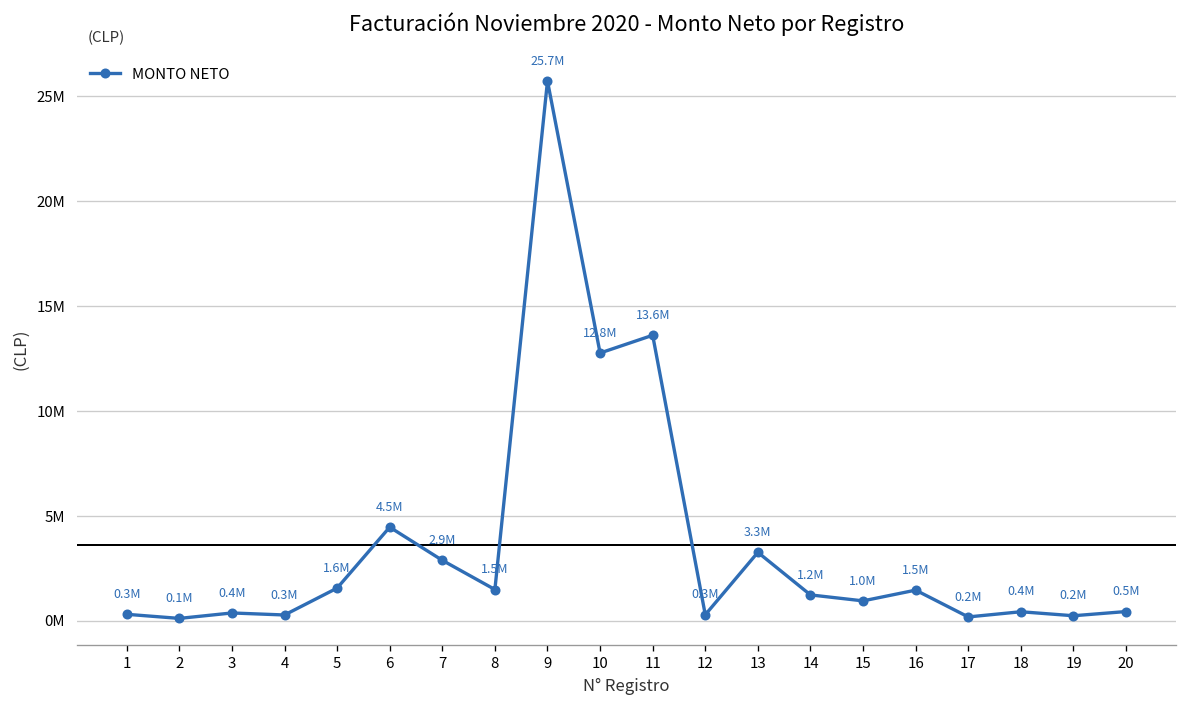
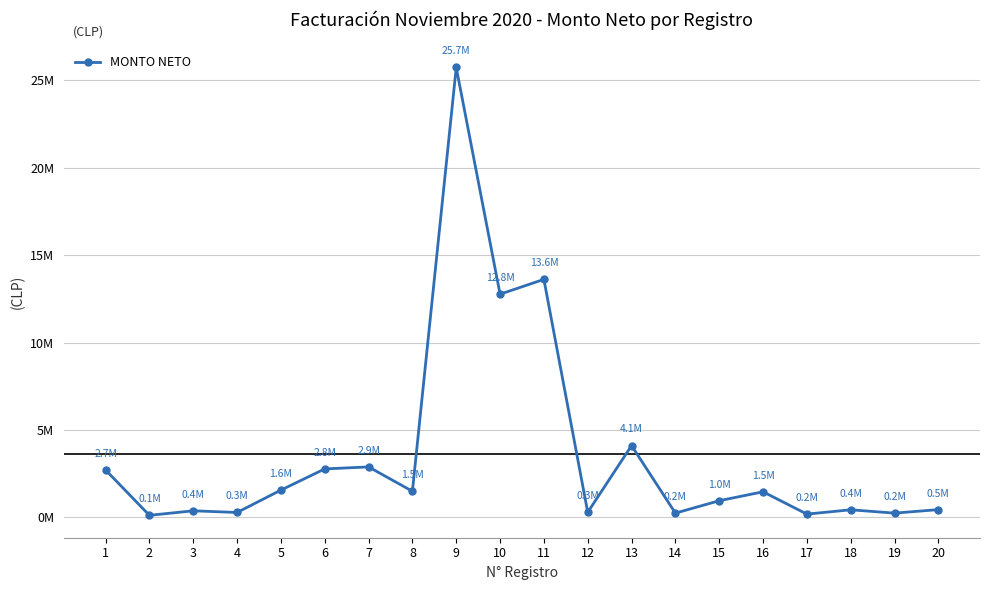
  {
-   "1": "0.3M",
+   "1": "2.7M",
    "2": "0.1M",
    "3": "0.4M",
    "4": "0.3M",
    "5": "1.6M",
-   "6": "4.5M",
+   "6": "2.8M",
    "7": "2.9M",
    "8": "1.5M",
    "9": "25.7M",
    "10": "12.8M",
    "11": "13.6M",
    "12": "0.3M",
-   "13": "3.3M",
-   "14": "1.2M",
+   "13": "4.1M",
+   "14": "0.2M",
    "15": "1.0M",
    "16": "1.5M",
    "17": "0.2M",
    "18": "0.4M",
    "19": "0.2M",
    "20": "0.5M"
  }
